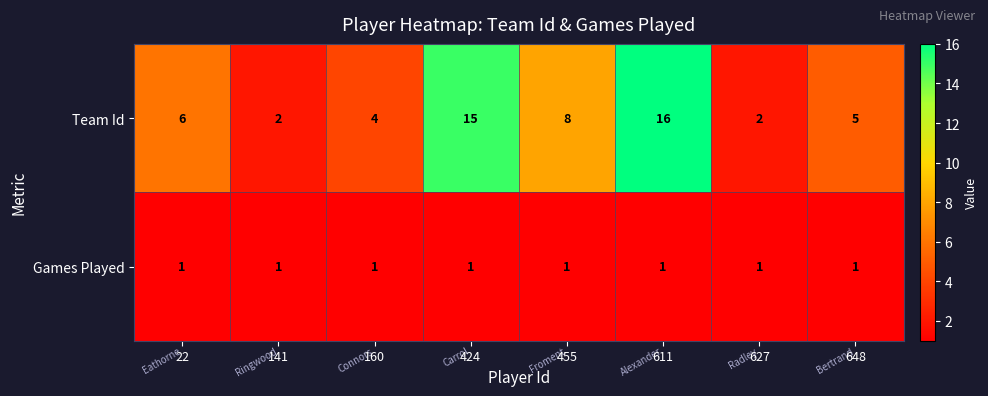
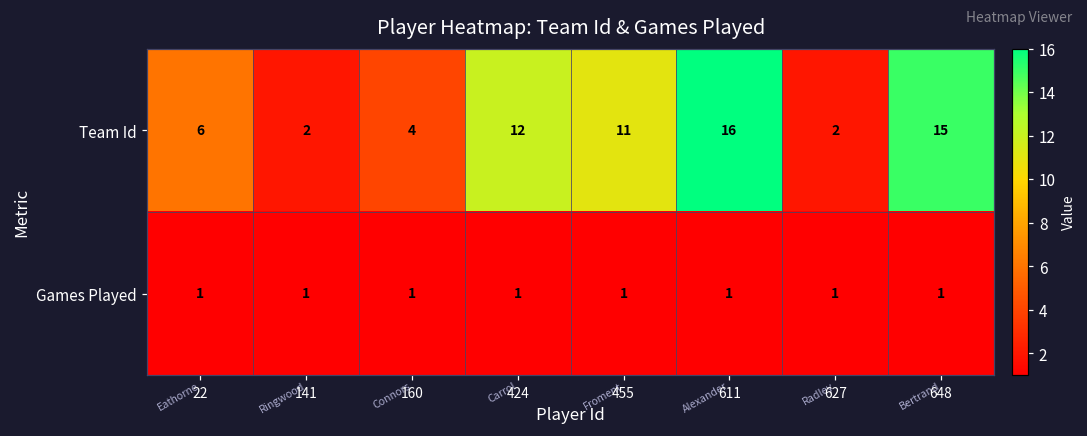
  {
    "Team Id": {
      "22": 6,
      "141": 2,
      "160": 4,
-     "424": 15,
-     "455": 8,
+     "424": 12,
+     "455": 11,
      "611": 16,
      "627": 2,
-     "648": 5
+     "648": 15
    },
    "Games Played": {
      "22": 1,
      "141": 1,
      "160": 1,
      "424": 1,
      "455": 1,
      "611": 1,
      "627": 1,
      "648": 1
    }
  }
